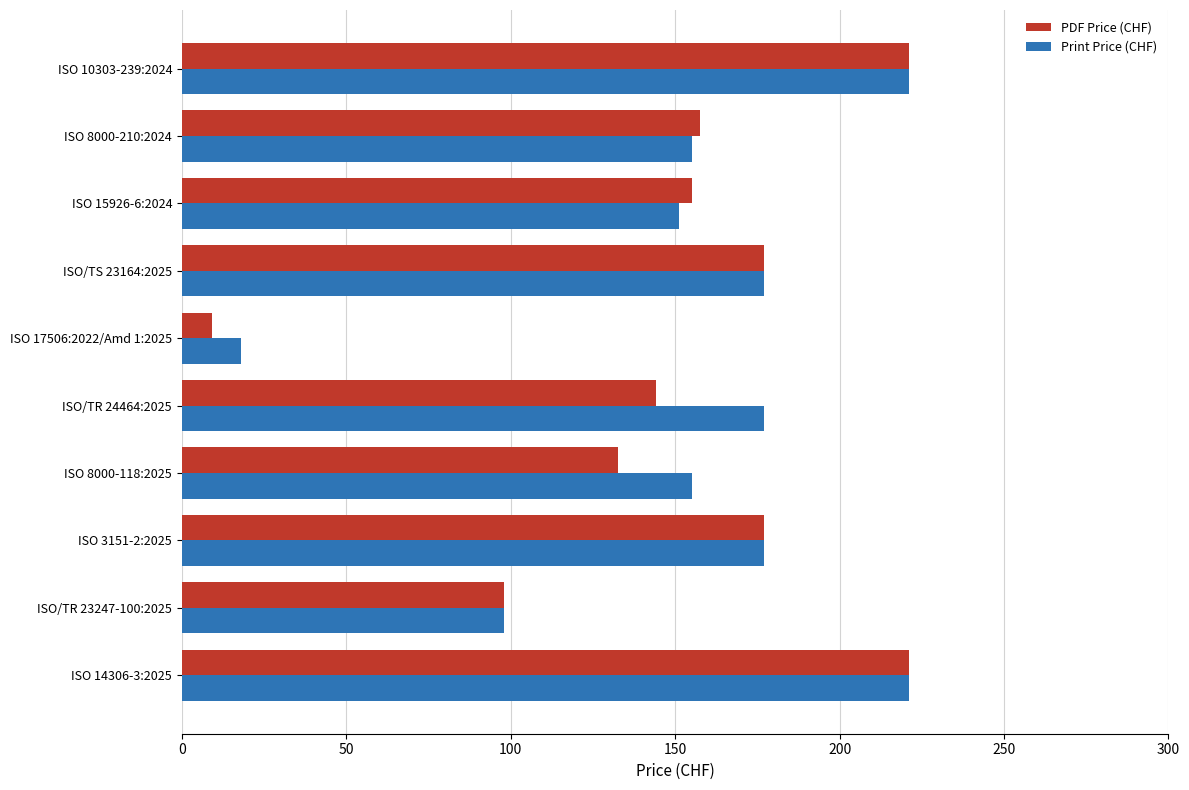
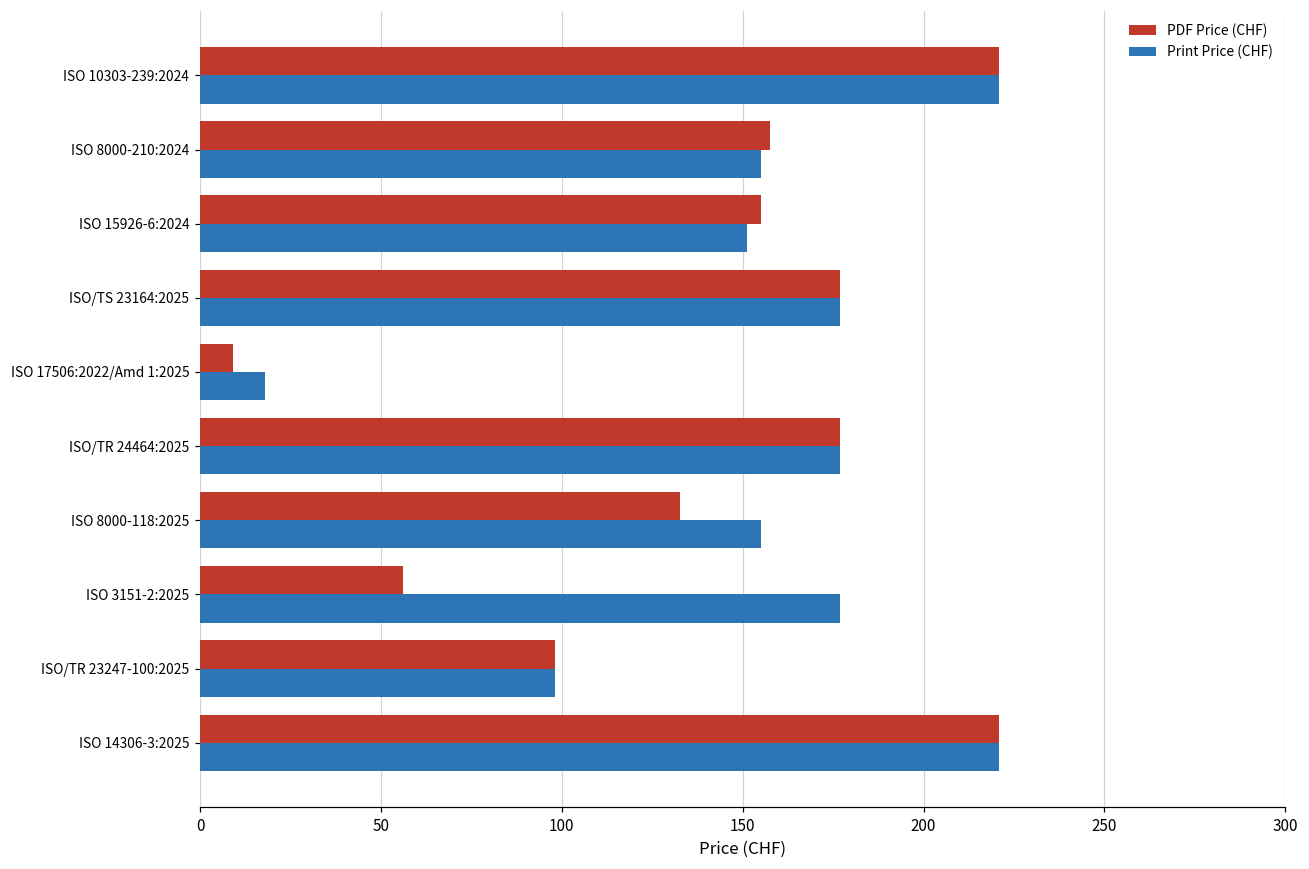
  {
    "PDF Price (CHF)": {
      "ISO 10303-239:2024": 221,
      "ISO 8000-210:2024": 158,
      "ISO 15926-6:2024": 155,
      "ISO/TS 23164:2025": 177,
      "ISO 17506:2022/Amd 1:2025": 9,
-     "ISO/TR 24464:2025": 144,
+     "ISO/TR 24464:2025": 177,
      "ISO 8000-118:2025": 133,
-     "ISO 3151-2:2025": 177,
+     "ISO 3151-2:2025": 56,
      "ISO/TR 23247-100:2025": 98,
      "ISO 14306-3:2025": 221
    },
    "Print Price (CHF)": {
      "ISO 10303-239:2024": 221,
      "ISO 8000-210:2024": 155,
      "ISO 15926-6:2024": 151,
      "ISO/TS 23164:2025": 177,
      "ISO 17506:2022/Amd 1:2025": 18,
      "ISO/TR 24464:2025": 177,
      "ISO 8000-118:2025": 155,
      "ISO 3151-2:2025": 177,
      "ISO/TR 23247-100:2025": 98,
      "ISO 14306-3:2025": 221
    }
  }
